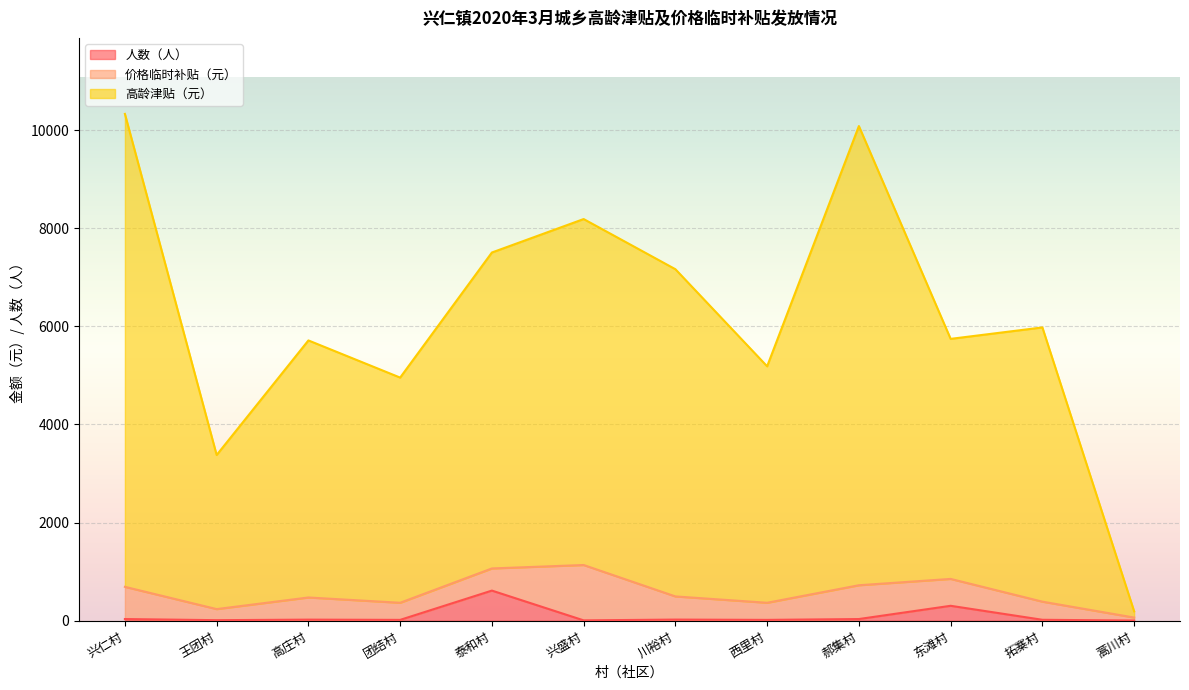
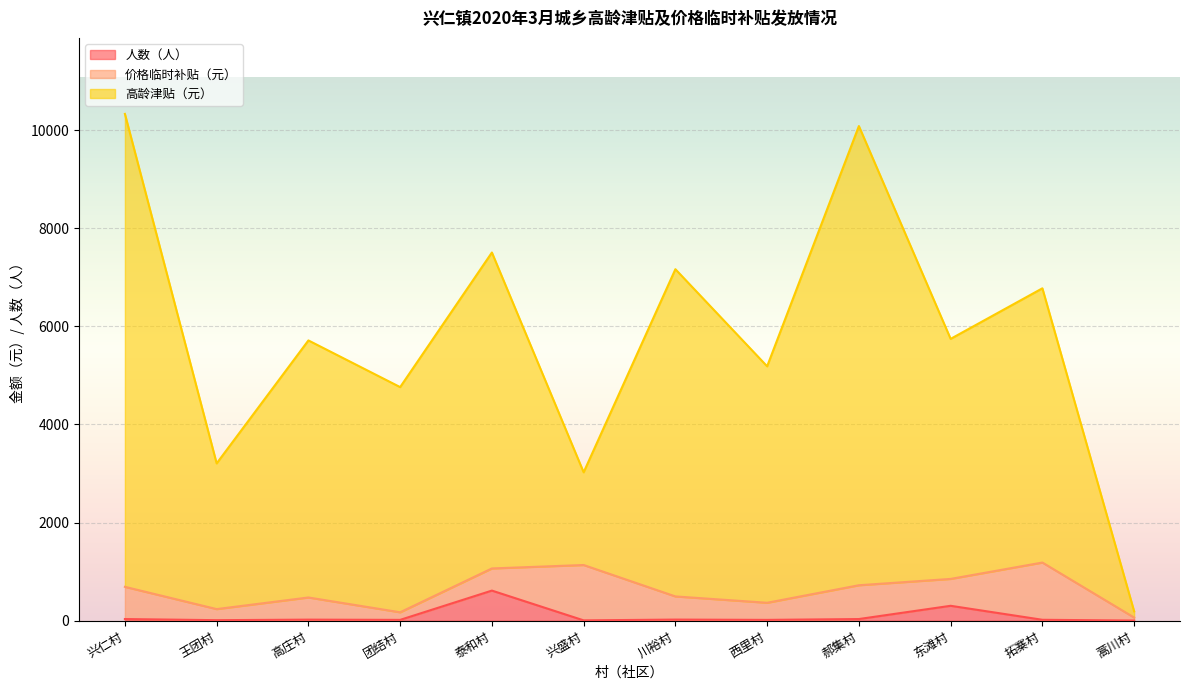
  {
    "人数（人）": {
      "兴仁村": 0,
      "王团村": 0,
      "高庄村": 0,
      "团结村": 0,
      "泰和村": 600,
      "兴盛村": 0,
      "川裕村": 0,
      "西里村": 0,
      "郝集村": 0,
      "东滩村": 300,
      "拓寨村": 0,
      "蒿川村": 0
    },
    "价格临时补贴（元）": {
      "兴仁村": 700,
      "王团村": 200,
      "高庄村": 500,
-     "团结村": 300,
+     "团结村": 200,
      "泰和村": 500,
      "兴盛村": 1100,
      "川裕村": 500,
      "西里村": 300,
      "郝集村": 700,
      "东滩村": 500,
-     "拓寨村": 400,
+     "拓寨村": 1200,
      "蒿川村": 100
    },
    "高龄津贴（元）": {
      "兴仁村": 9600,
-     "王团村": 3100,
+     "王团村": 3000,
      "高庄村": 5200,
      "团结村": 4600,
      "泰和村": 6400,
-     "兴盛村": 7100,
+     "兴盛村": 1900,
      "川裕村": 6700,
      "西里村": 4800,
      "郝集村": 9400,
      "东滩村": 4900,
      "拓寨村": 5600,
      "蒿川村": 100
    }
  }
